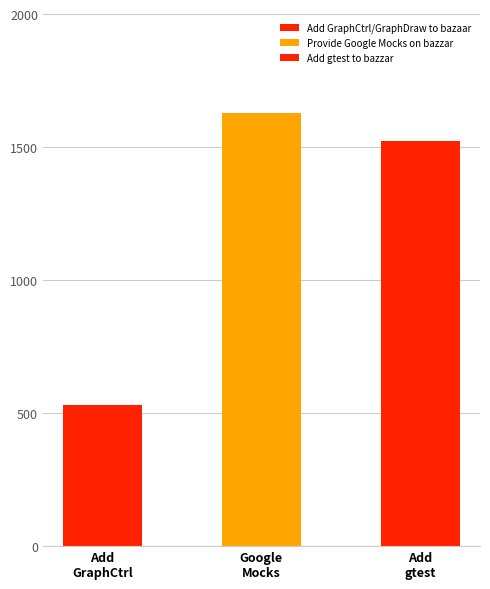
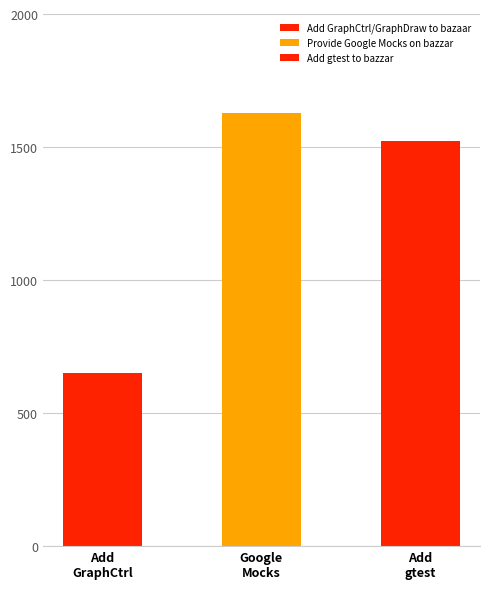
  {
-   "Add GraphCtrl": 530,
+   "Add GraphCtrl": 650,
    "Google Mocks": 1630,
    "Add gtest": 1520
  }
